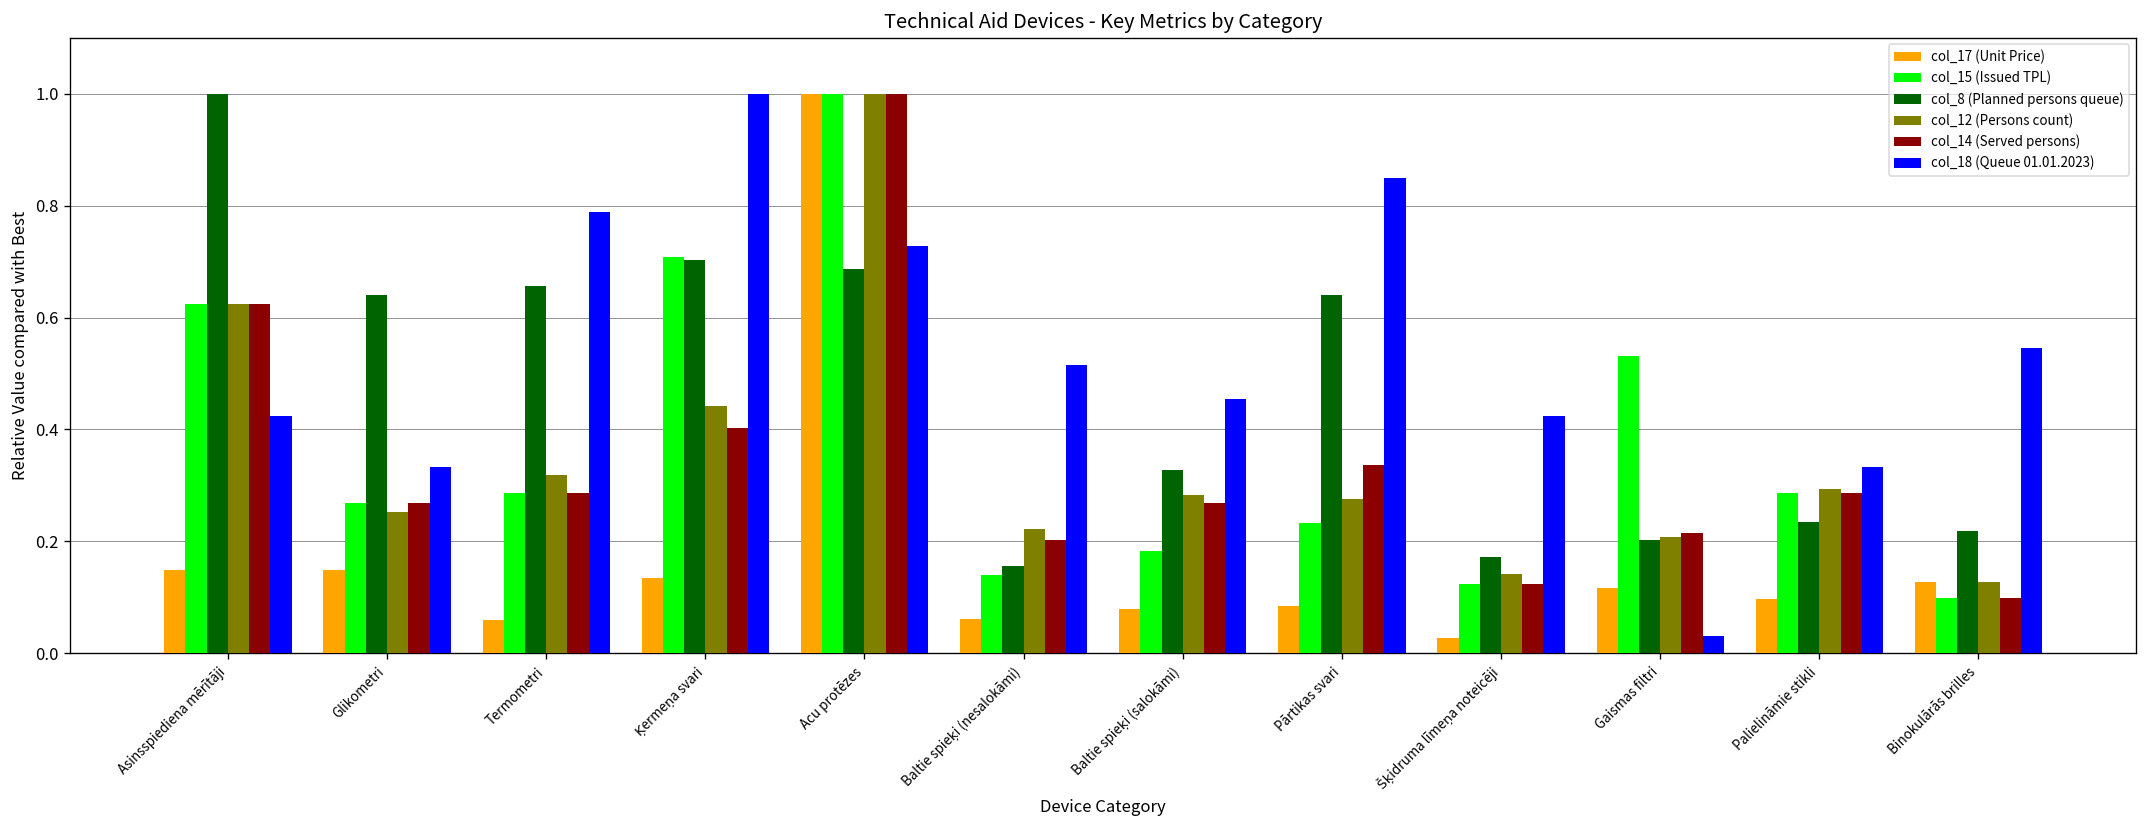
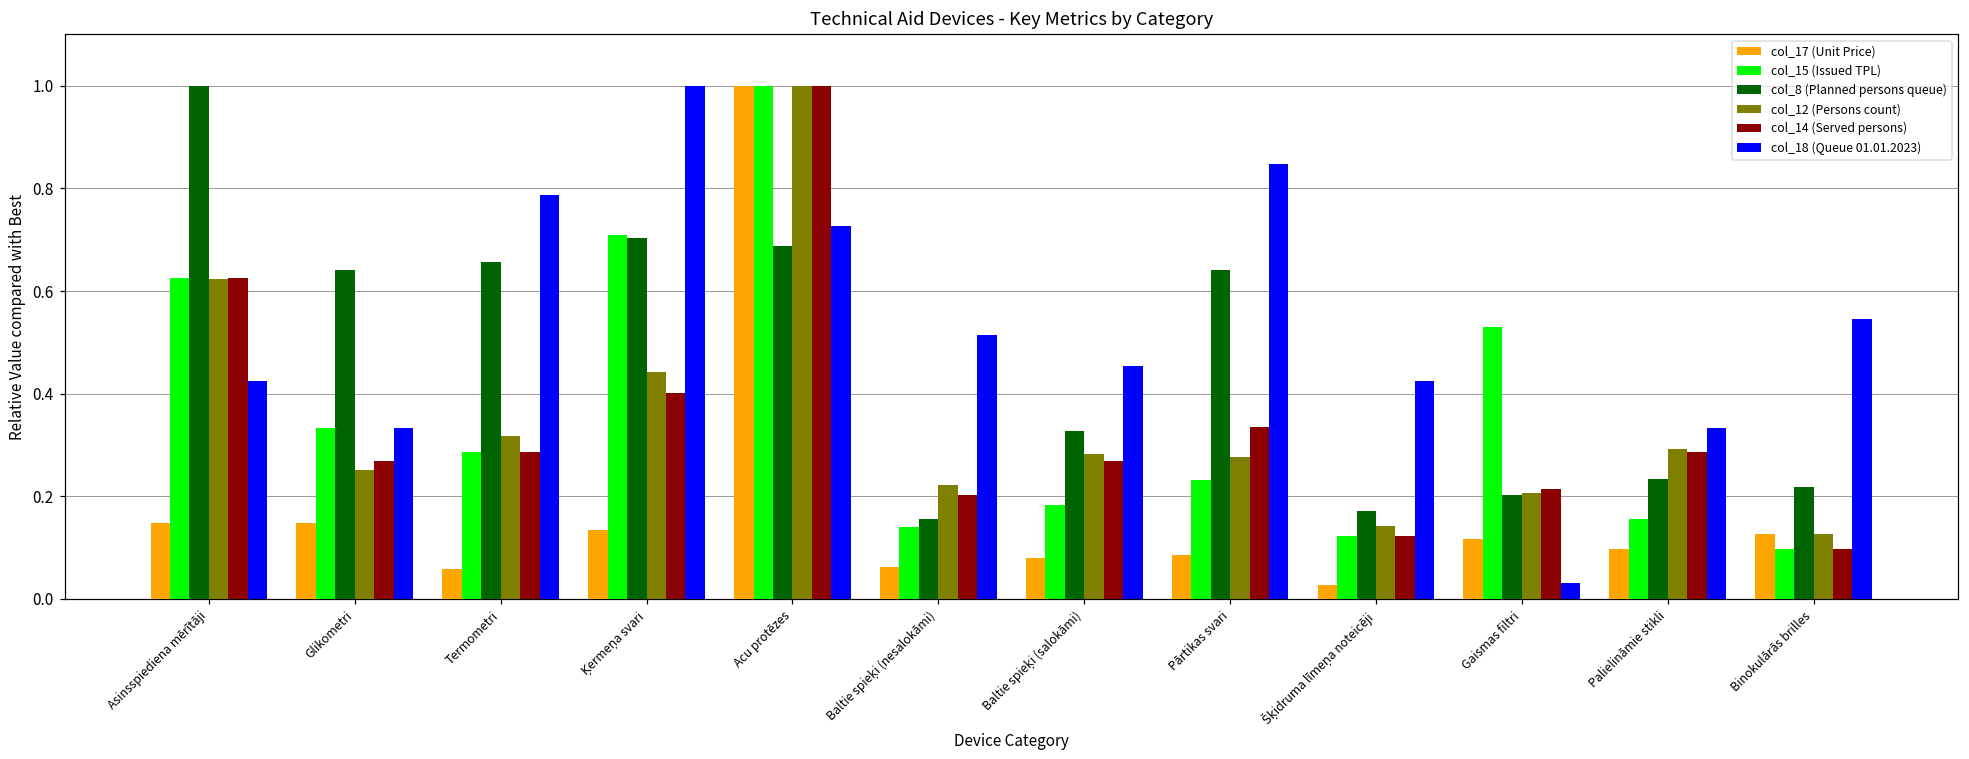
  {
    "col_17 (Unit Price)": {
      "Asinsspiediena mērītāji": 0.15,
      "Glikometri": 0.15,
      "Termometri": 0.06,
      "Ķermeņa svari": 0.14,
      "Acu protēzes": 1.00,
      "Baltie spieķi (nesalokāmi)": 0.06,
      "Baltie spieķi (salokāmi)": 0.08,
      "Pārtikas svari": 0.09,
      "Šķidruma līmeņa noteicēji": 0.03,
      "Gaismas filtri": 0.12,
      "Palielināmie stikli": 0.10,
      "Binokulārās brilles": 0.13
    },
    "col_15 (Issued TPL)": {
      "Asinsspiediena mērītāji": 0.63,
-     "Glikometri": 0.27,
+     "Glikometri": 0.33,
      "Termometri": 0.29,
      "Ķermeņa svari": 0.71,
      "Acu protēzes": 1.00,
      "Baltie spieķi (nesalokāmi)": 0.14,
      "Baltie spieķi (salokāmi)": 0.18,
      "Pārtikas svari": 0.23,
      "Šķidruma līmeņa noteicēji": 0.12,
      "Gaismas filtri": 0.53,
-     "Palielināmie stikli": 0.29,
+     "Palielināmie stikli": 0.16,
      "Binokulārās brilles": 0.10
    },
    "col_8 (Planned persons queue)": {
      "Asinsspiediena mērītāji": 1.00,
      "Glikometri": 0.64,
      "Termometri": 0.66,
      "Ķermeņa svari": 0.70,
      "Acu protēzes": 0.69,
      "Baltie spieķi (nesalokāmi)": 0.16,
      "Baltie spieķi (salokāmi)": 0.33,
      "Pārtikas svari": 0.64,
      "Šķidruma līmeņa noteicēji": 0.17,
      "Gaismas filtri": 0.20,
      "Palielināmie stikli": 0.23,
      "Binokulārās brilles": 0.22
    },
    "col_12 (Persons count)": {
      "Asinsspiediena mērītāji": 0.62,
      "Glikometri": 0.25,
      "Termometri": 0.32,
      "Ķermeņa svari": 0.44,
      "Acu protēzes": 1.00,
      "Baltie spieķi (nesalokāmi)": 0.22,
      "Baltie spieķi (salokāmi)": 0.28,
      "Pārtikas svari": 0.28,
      "Šķidruma līmeņa noteicēji": 0.14,
      "Gaismas filtri": 0.21,
      "Palielināmie stikli": 0.29,
      "Binokulārās brilles": 0.13
    },
    "col_14 (Served persons)": {
      "Asinsspiediena mērītāji": 0.63,
      "Glikometri": 0.27,
      "Termometri": 0.29,
      "Ķermeņa svari": 0.40,
      "Acu protēzes": 1.00,
      "Baltie spieķi (nesalokāmi)": 0.20,
      "Baltie spieķi (salokāmi)": 0.27,
      "Pārtikas svari": 0.34,
      "Šķidruma līmeņa noteicēji": 0.12,
      "Gaismas filtri": 0.21,
      "Palielināmie stikli": 0.29,
      "Binokulārās brilles": 0.10
    },
    "col_18 (Queue 01.01.2023)": {
      "Asinsspiediena mērītāji": 0.42,
      "Glikometri": 0.33,
      "Termometri": 0.79,
      "Ķermeņa svari": 1.00,
      "Acu protēzes": 0.73,
      "Baltie spieķi (nesalokāmi)": 0.52,
      "Baltie spieķi (salokāmi)": 0.45,
      "Pārtikas svari": 0.85,
      "Šķidruma līmeņa noteicēji": 0.42,
      "Gaismas filtri": 0.03,
      "Palielināmie stikli": 0.33,
      "Binokulārās brilles": 0.55
    }
  }
